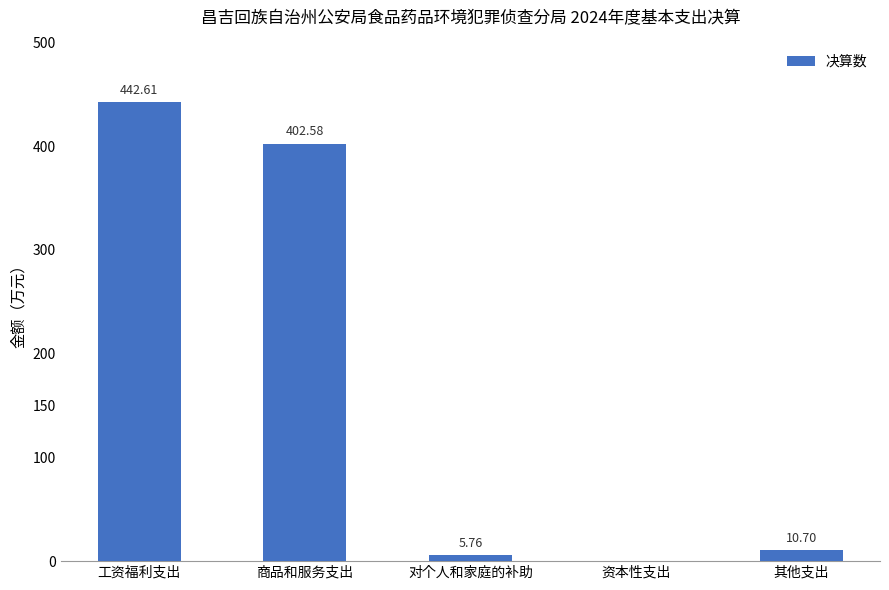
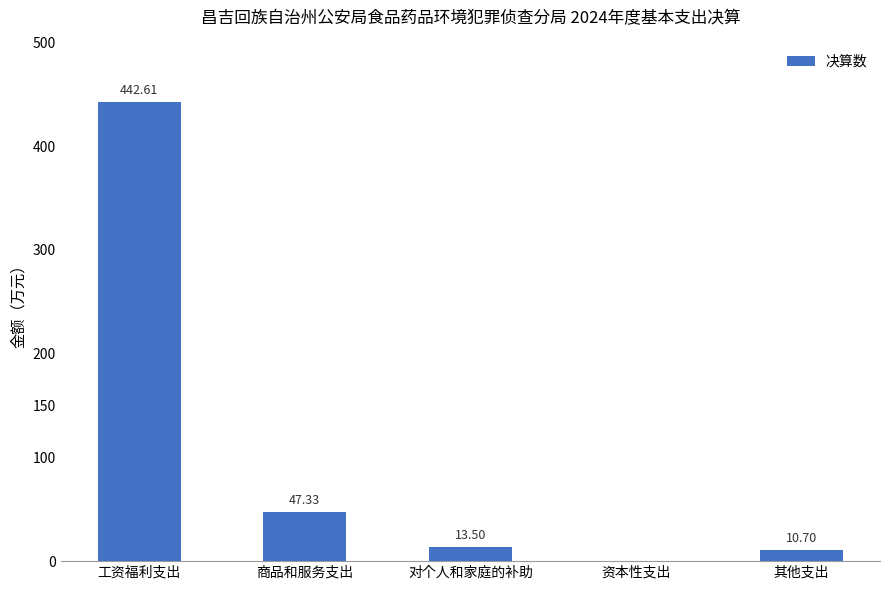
  {
    "工资福利支出": 442.61,
-   "商品和服务支出": 402.58,
-   "对个人和家庭的补助": 5.76,
+   "商品和服务支出": 47.33,
+   "对个人和家庭的补助": 13.50,
    "其他支出": 10.70
  }
